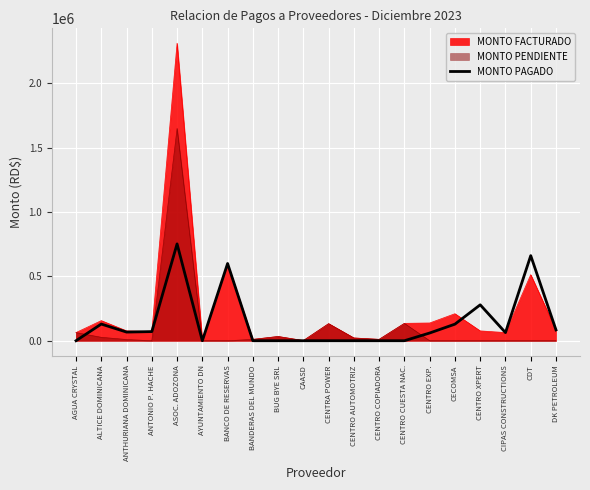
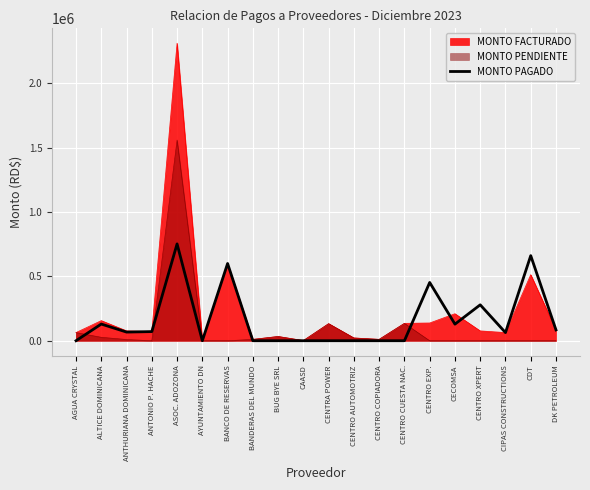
  {
    "MONTO FACTURADO": {
      "ALTICE DOMINICANA": 160000,
      "ASOC. ADOZONA": 2310000,
      "CENTRO EXP.": 140000,
      "CECOMSA": 210000,
      "CENTRO XPERT": 80000,
      "CDT": 510000
    },
    "MONTO PENDIENTE": {
      "ALTICE DOMINICANA": 30000,
      "ANTHURIANA DOMINICANA": 10000,
      "ANTONIO P. HACHE": 0,
-     "ASOC. ADOZONA": 1650000,
+     "ASOC. ADOZONA": 1560000,
      "BANCO DE RESERVAS": 0,
      "CENTRO EXP.": 0,
      "CECOMSA": 0,
      "CENTRO XPERT": 0,
      "CIPAS CONSTRUCTIONS": 0,
      "CDT": 0,
      "DK PETROLEUM": 0
    },
    "MONTO PAGADO": {
      "AGUA CRYSTAL": 0,
      "ALTICE DOMINICANA": 130000,
      "ASOC. ADOZONA": 750000,
      "BUG BYE SRL": 0,
      "CENTRA POWER": 0,
      "CENTRO AUTOMOTRIZ": 0,
      "CENTRO CUESTA NAC.": 0,
-     "CENTRO EXP.": 60000,
+     "CENTRO EXP.": 450000,
      "CECOMSA": 130000,
      "CENTRO XPERT": 280000,
      "CDT": 660000
    }
  }
